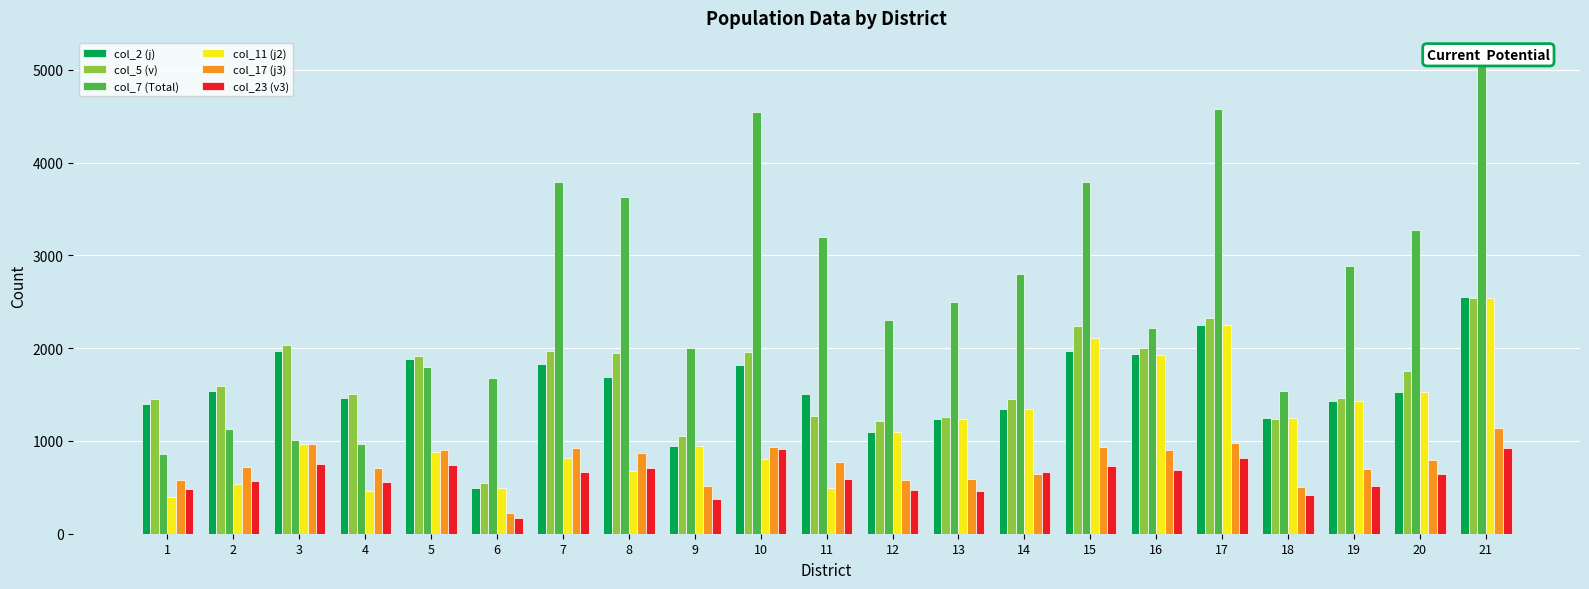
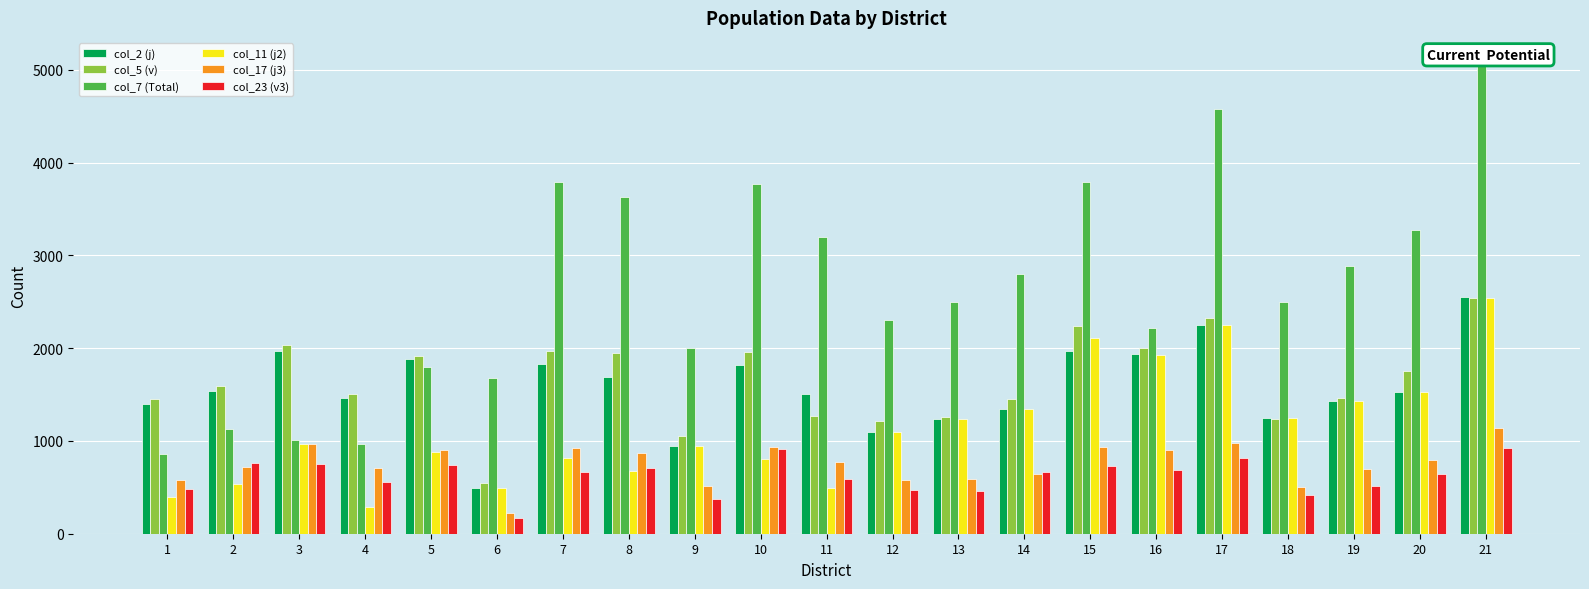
  {
    "col_2 (j)": {
      "1": 1400,
      "2": 1500,
      "3": 2000,
      "4": 1500,
      "5": 1900,
      "6": 500,
      "7": 1800,
      "8": 1700,
      "9": 900,
      "10": 1800,
      "11": 1500,
      "12": 1100,
      "13": 1200,
      "14": 1300,
      "15": 2000,
      "16": 1900,
      "17": 2300,
      "18": 1300,
      "19": 1400,
      "20": 1500,
      "21": 2600
    },
    "col_5 (v)": {
      "1": 1500,
      "2": 1600,
      "3": 2000,
      "4": 1500,
      "5": 1900,
      "6": 500,
      "7": 2000,
      "8": 1900,
      "9": 1100,
      "10": 2000,
      "11": 1300,
      "12": 1200,
      "13": 1300,
      "14": 1500,
      "15": 2200,
      "16": 2000,
      "17": 2300,
      "18": 1200,
      "19": 1500,
      "20": 1700,
      "21": 2500
    },
    "col_7 (Total)": {
      "1": 900,
      "2": 1100,
      "3": 1000,
      "4": 1000,
      "5": 1800,
      "6": 1700,
      "7": 3800,
      "8": 3600,
      "9": 2000,
-     "10": 4500,
+     "10": 3800,
      "11": 3200,
      "12": 2300,
      "13": 2500,
      "14": 2800,
      "15": 3800,
      "16": 2200,
      "17": 4600,
-     "18": 1500,
+     "18": 2500,
      "19": 2900,
      "20": 3300
    },
    "col_11 (j2)": {
      "1": 400,
      "2": 500,
      "3": 1000,
-     "4": 500,
+     "4": 300,
      "5": 900,
      "6": 500,
      "7": 800,
      "8": 700,
      "9": 900,
      "10": 800,
      "11": 500,
      "12": 1100,
      "13": 1200,
      "14": 1300,
      "15": 2100,
      "16": 1900,
      "17": 2200,
      "18": 1200,
      "19": 1400,
      "20": 1500,
      "21": 2500
    },
    "col_17 (j3)": {
      "1": 600,
      "2": 700,
      "3": 1000,
      "4": 700,
      "5": 900,
      "6": 200,
      "7": 900,
      "8": 900,
      "9": 500,
      "10": 900,
      "11": 800,
      "12": 600,
      "13": 600,
      "14": 600,
      "15": 900,
      "16": 900,
      "17": 1000,
      "18": 500,
      "19": 700,
      "20": 800,
      "21": 1100
    },
    "col_23 (v3)": {
      "1": 500,
-     "2": 600,
+     "2": 800,
      "3": 800,
      "4": 600,
      "5": 700,
      "6": 200,
      "7": 700,
      "8": 700,
      "9": 400,
      "10": 900,
      "11": 600,
      "12": 500,
      "13": 500,
      "14": 700,
      "15": 700,
      "16": 700,
      "17": 800,
      "18": 400,
      "19": 500,
      "20": 600,
      "21": 900
    }
  }
